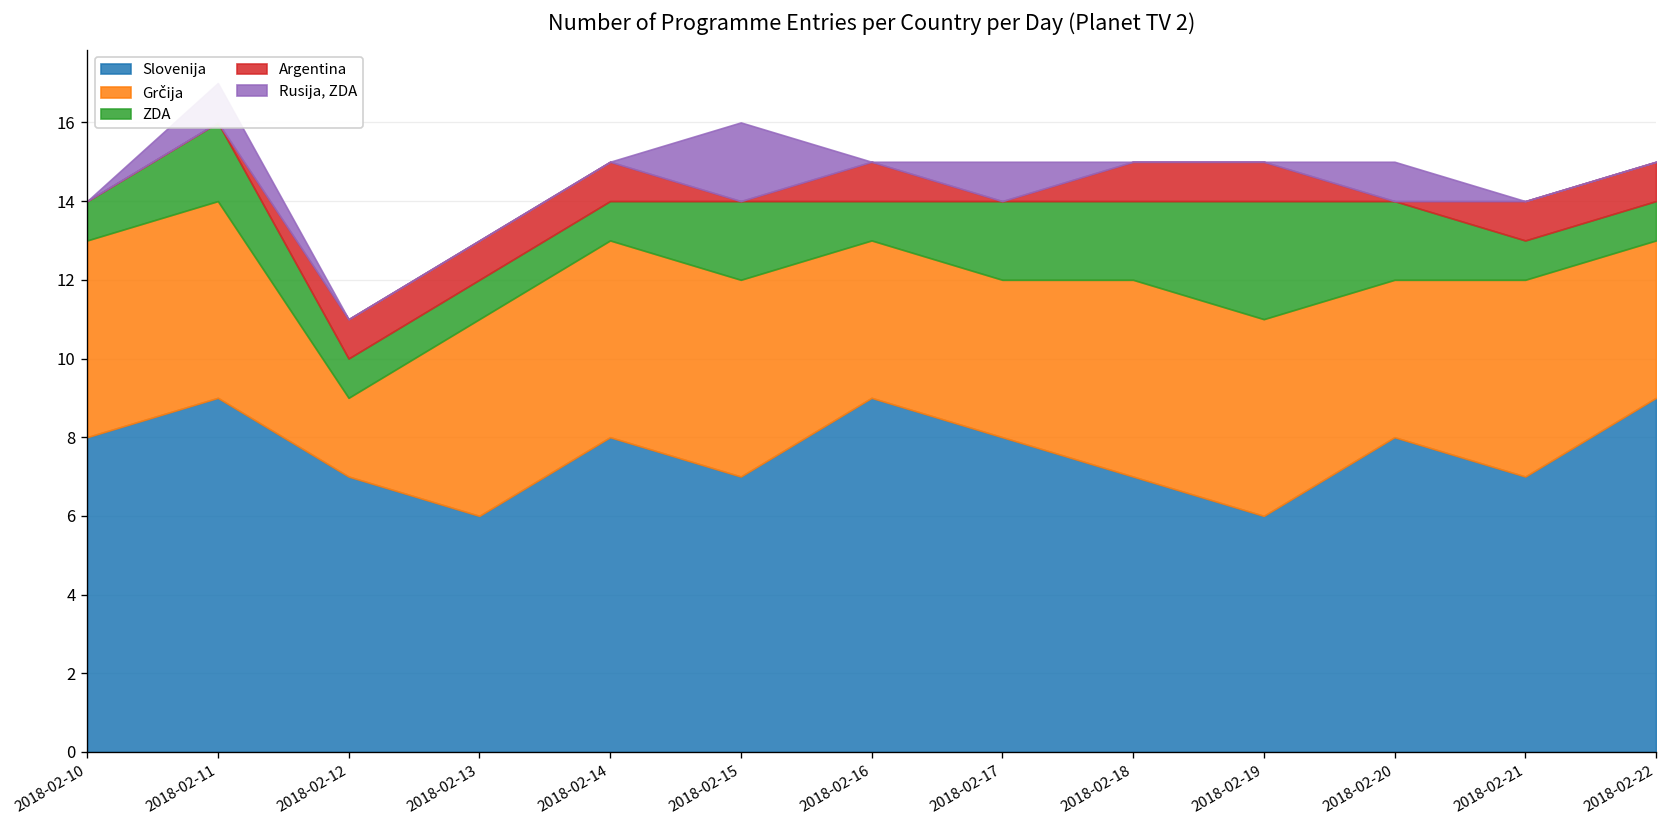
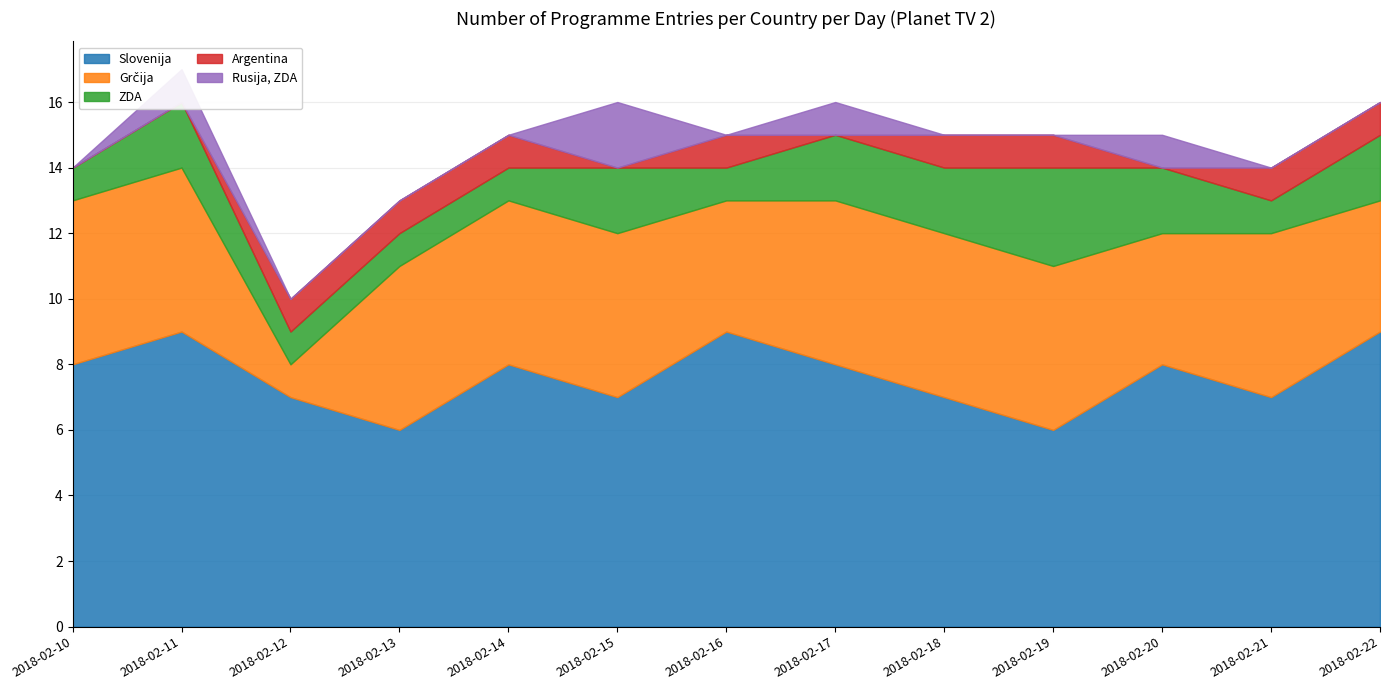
  {
    "Slovenija": {
      "2018-02-10": 8,
      "2018-02-11": 9,
      "2018-02-12": 7,
      "2018-02-13": 6,
      "2018-02-14": 8,
      "2018-02-15": 7,
      "2018-02-16": 9,
      "2018-02-17": 8,
      "2018-02-18": 7,
      "2018-02-19": 6,
      "2018-02-20": 8,
      "2018-02-21": 7,
      "2018-02-22": 9
    },
    "Grčija": {
      "2018-02-10": 5,
      "2018-02-11": 5,
-     "2018-02-12": 2,
+     "2018-02-12": 1,
      "2018-02-13": 5,
      "2018-02-14": 5,
      "2018-02-15": 5,
      "2018-02-16": 4,
-     "2018-02-17": 4,
+     "2018-02-17": 5,
      "2018-02-18": 5,
      "2018-02-19": 5,
      "2018-02-20": 4,
      "2018-02-21": 5,
      "2018-02-22": 4
    },
    "ZDA": {
      "2018-02-12": 1,
      "2018-02-13": 1,
      "2018-02-14": 1,
      "2018-02-16": 1,
      "2018-02-18": 2,
      "2018-02-19": 3,
      "2018-02-21": 1,
-     "2018-02-22": 1
+     "2018-02-22": 2
    },
    "Rusija, ZDA": {
      "2018-02-15": 2,
      "2018-02-17": 1,
      "2018-02-20": 1
    }
  }
